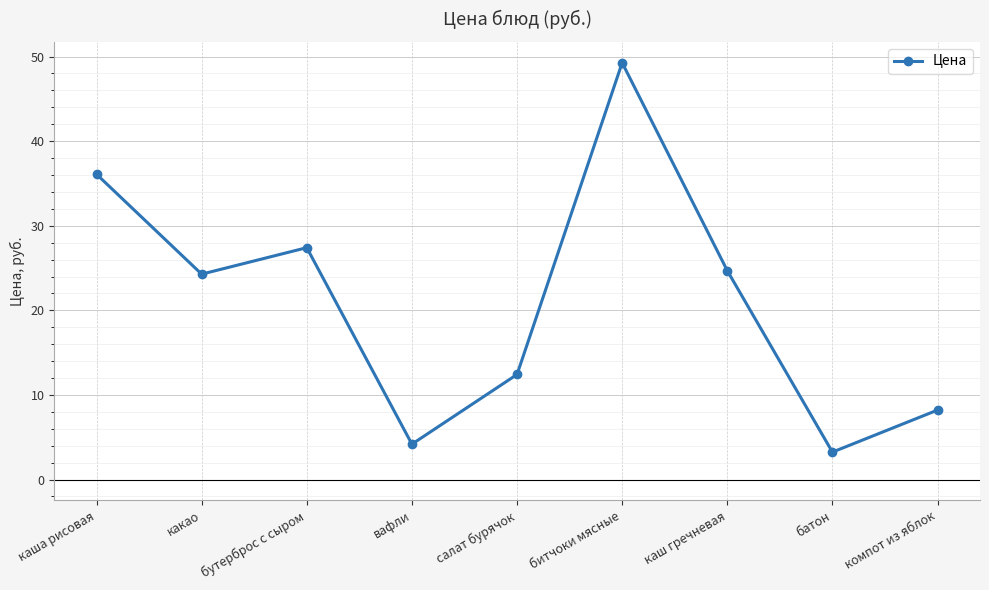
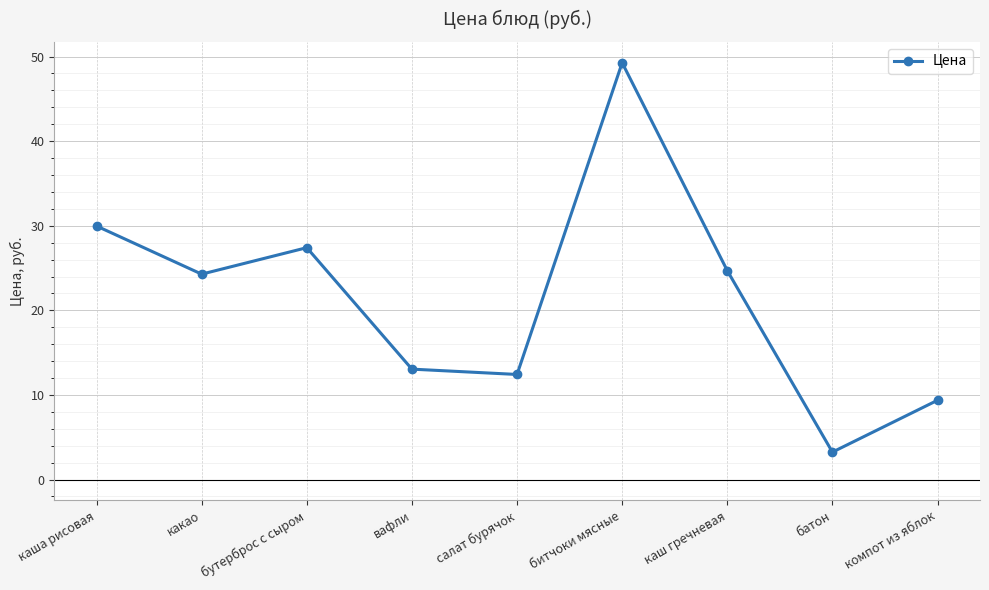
  {
-   "каша рисовая": 36,
+   "каша рисовая": 30,
    "какао": 24,
    "бутерброс с сыром": 27,
-   "вафли": 4,
+   "вафли": 13,
    "салат бурячок": 12,
    "битчоки мясные": 49,
    "каш гречневая": 25,
    "батон": 3,
-   "компот из яблок": 8
+   "компот из яблок": 9
  }
